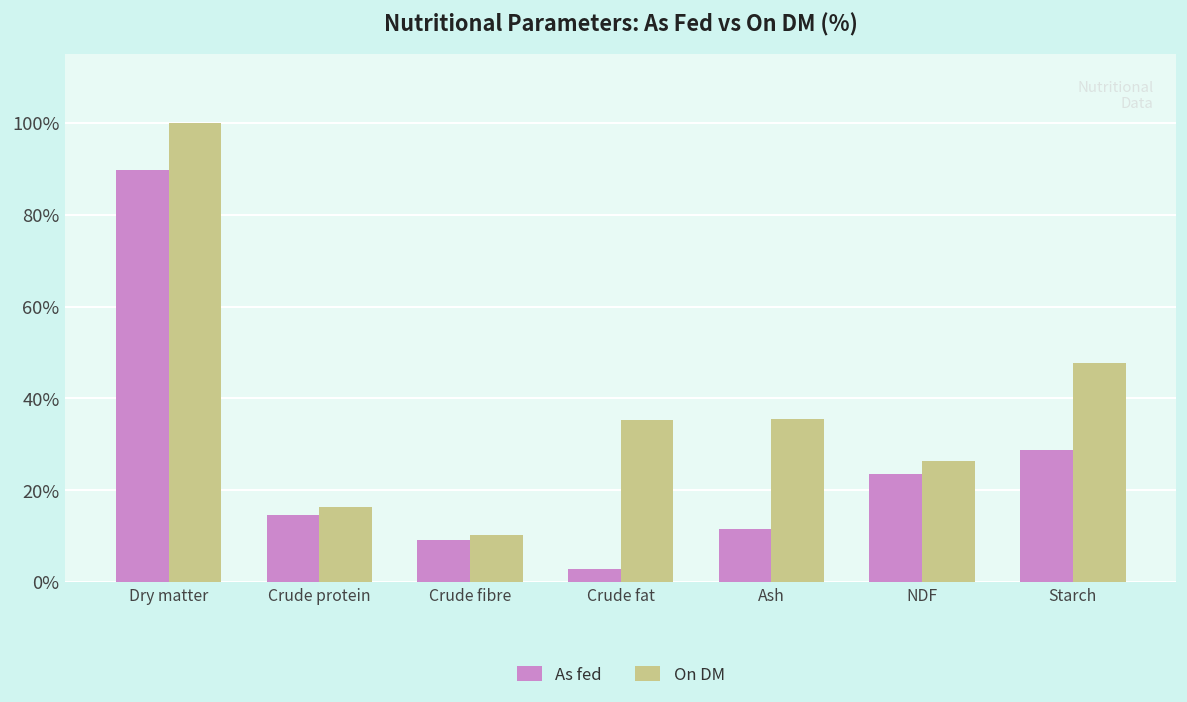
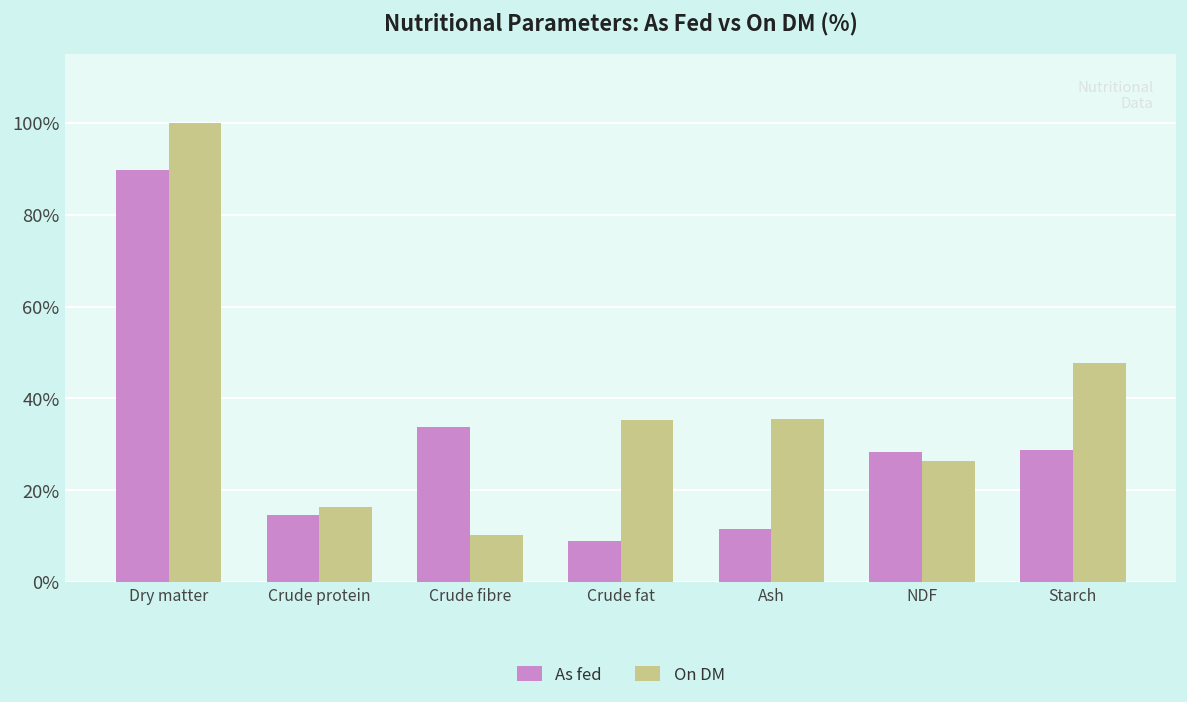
  {
    "As fed": {
      "Dry matter": "90%",
      "Crude protein": "15%",
-     "Crude fibre": "9%",
-     "Crude fat": "3%",
+     "Crude fibre": "34%",
+     "Crude fat": "9%",
      "Ash": "12%",
-     "NDF": "24%",
+     "NDF": "28%",
      "Starch": "29%"
    },
    "On DM": {
      "Dry matter": "100%",
      "Crude protein": "16%",
      "Crude fibre": "10%",
      "Crude fat": "35%",
      "Ash": "36%",
      "NDF": "26%",
      "Starch": "48%"
    }
  }
